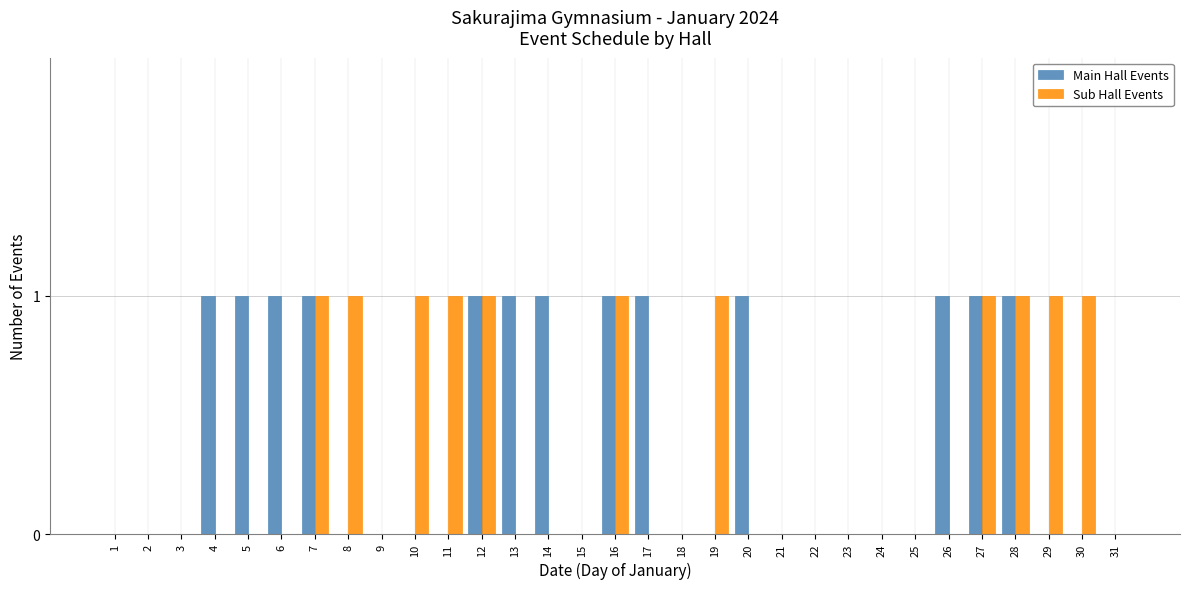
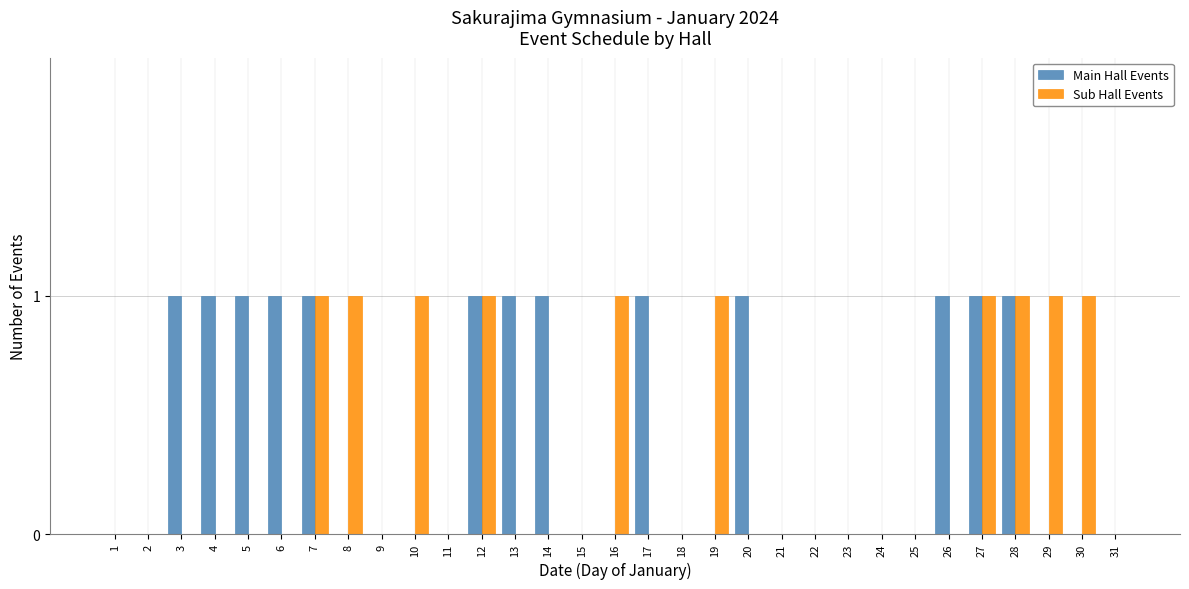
  {
    "Main Hall Events": {
      "1": 0,
      "2": 0,
-     "3": 0,
+     "3": 1,
      "4": 1,
      "5": 1,
      "6": 1,
      "7": 1,
      "8": 0,
      "9": 0,
      "10": 0,
      "11": 0,
      "12": 1,
      "13": 1,
      "14": 1,
      "15": 0,
-     "16": 1,
+     "16": 0,
      "17": 1,
      "18": 0,
      "19": 0,
      "20": 1,
      "21": 0,
      "22": 0,
      "23": 0,
      "24": 0,
      "25": 0,
      "26": 1,
      "27": 1,
      "28": 1,
      "29": 0,
      "30": 0,
      "31": 0
    },
    "Sub Hall Events": {
      "1": 0,
      "2": 0,
      "3": 0,
      "4": 0,
      "5": 0,
      "6": 0,
      "7": 1,
      "8": 1,
      "9": 0,
      "10": 1,
-     "11": 1,
+     "11": 0,
      "12": 1,
      "13": 0,
      "14": 0,
      "15": 0,
      "16": 1,
      "17": 0,
      "18": 0,
      "19": 1,
      "20": 0,
      "21": 0,
      "22": 0,
      "23": 0,
      "24": 0,
      "25": 0,
      "26": 0,
      "27": 1,
      "28": 1,
      "29": 1,
      "30": 1,
      "31": 0
    }
  }
